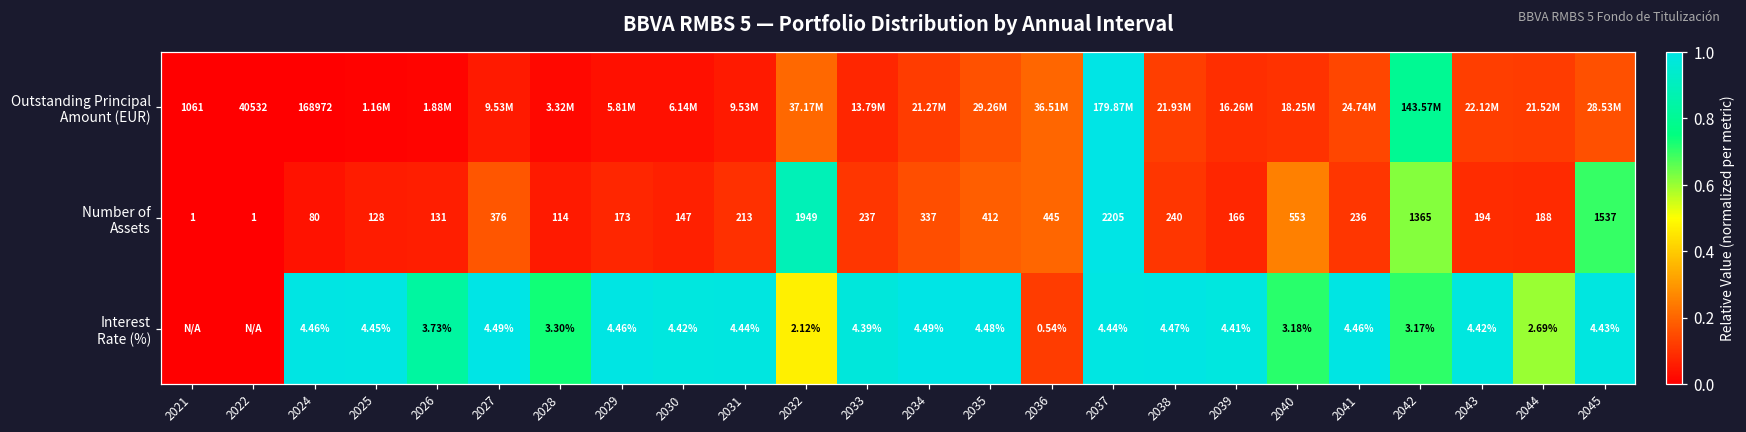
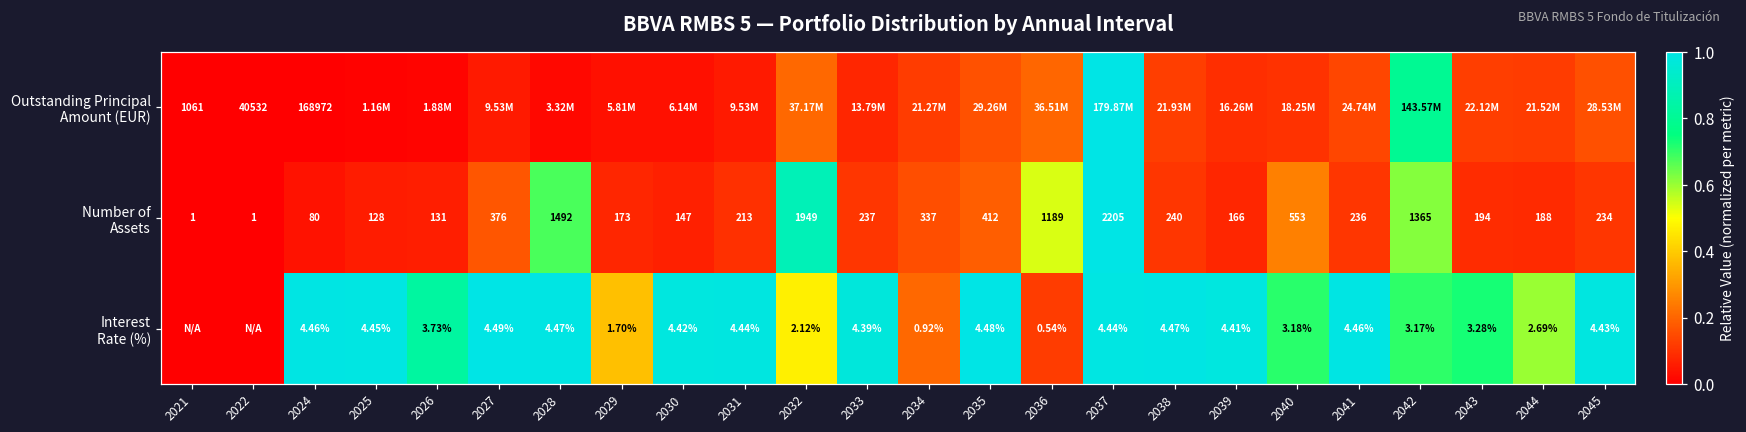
  {
    "Outstanding Principal Amount (EUR)": {
      "2021": "1061",
      "2022": "40532",
      "2024": "168972",
      "2025": "1.16M",
      "2026": "1.88M",
      "2027": "9.53M",
      "2028": "3.32M",
      "2029": "5.81M",
      "2030": "6.14M",
      "2031": "9.53M",
      "2032": "37.17M",
      "2033": "13.79M",
      "2034": "21.27M",
      "2035": "29.26M",
      "2036": "36.51M",
      "2037": "179.87M",
      "2038": "21.93M",
      "2039": "16.26M",
      "2040": "18.25M",
      "2041": "24.74M",
      "2042": "143.57M",
      "2043": "22.12M",
      "2044": "21.52M",
      "2045": "28.53M"
    },
    "Number of Assets": {
      "2021": "1",
      "2022": "1",
      "2024": "80",
      "2025": "128",
      "2026": "131",
      "2027": "376",
-     "2028": "114",
+     "2028": "1492",
      "2029": "173",
      "2030": "147",
      "2031": "213",
      "2032": "1949",
      "2033": "237",
      "2034": "337",
      "2035": "412",
-     "2036": "445",
+     "2036": "1189",
      "2037": "2205",
      "2038": "240",
      "2039": "166",
      "2040": "553",
      "2041": "236",
      "2042": "1365",
      "2043": "194",
      "2044": "188",
-     "2045": "1537"
+     "2045": "234"
    },
    "Interest Rate (%)": {
      "2024": "4.46%",
      "2025": "4.45%",
      "2026": "3.73%",
      "2027": "4.49%",
-     "2028": "3.30%",
-     "2029": "4.46%",
+     "2028": "4.47%",
+     "2029": "1.70%",
      "2030": "4.42%",
      "2031": "4.44%",
      "2032": "2.12%",
      "2033": "4.39%",
-     "2034": "4.49%",
+     "2034": "0.92%",
      "2035": "4.48%",
      "2036": "0.54%",
      "2037": "4.44%",
      "2038": "4.47%",
      "2039": "4.41%",
      "2040": "3.18%",
      "2041": "4.46%",
      "2042": "3.17%",
-     "2043": "4.42%",
+     "2043": "3.28%",
      "2044": "2.69%",
      "2045": "4.43%"
    }
  }
